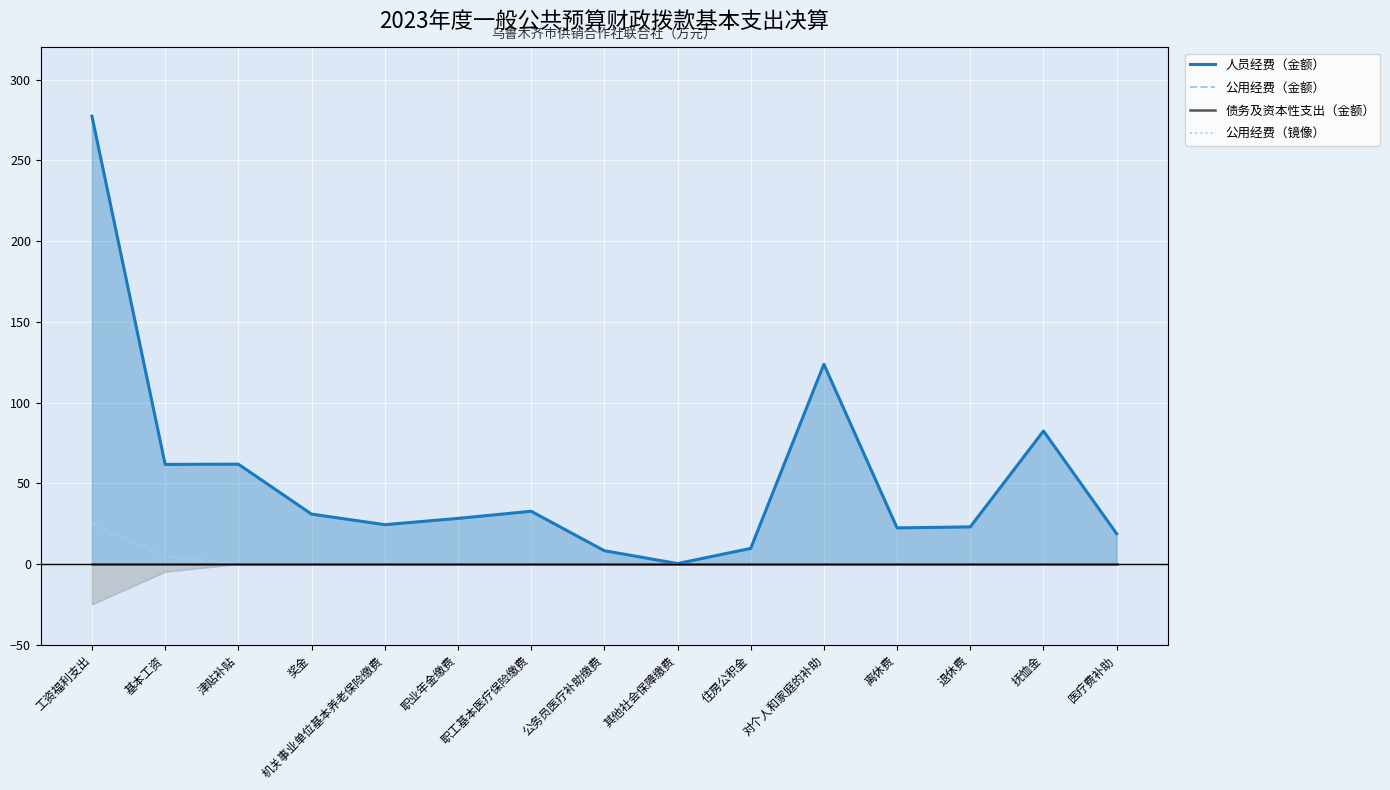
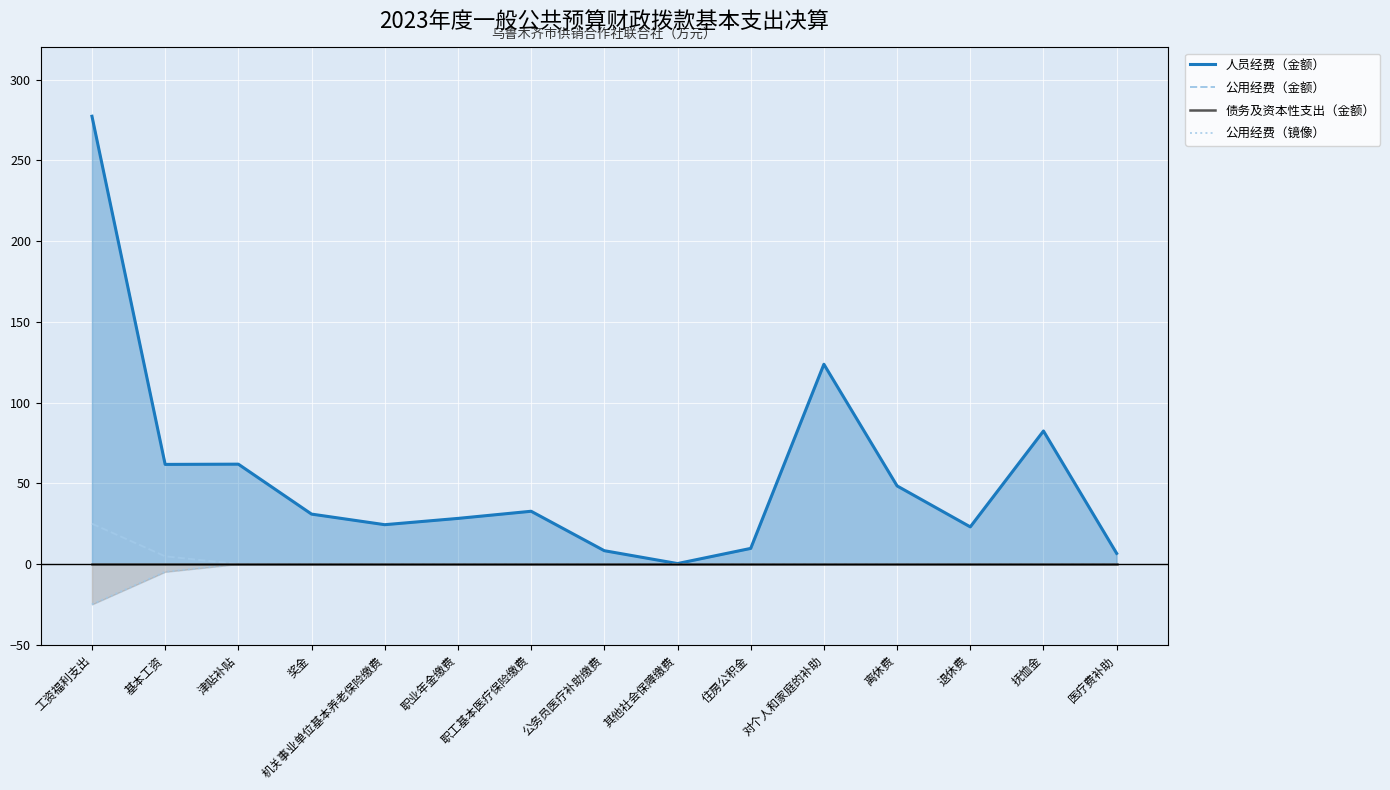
  {
    "人员经费（金额）": {
      "工资福利支出": 277,
      "基本工资": 62,
      "津贴补贴": 62,
      "奖金": 31,
      "机关事业单位基本养老保险缴费": 24,
      "职业年金缴费": 28,
      "职工基本医疗保险缴费": 33,
      "公务员医疗补助缴费": 8,
      "住房公积金": 10,
      "对个人和家庭的补助": 124,
-     "离休费": 22,
+     "离休费": 48,
      "退休费": 23,
      "抚恤金": 82,
-     "医疗费补助": 19
+     "医疗费补助": 7
    },
    "债务及资本性支出（金额）": {
      "工资福利支出": 0,
      "基本工资": 0
    }
  }
